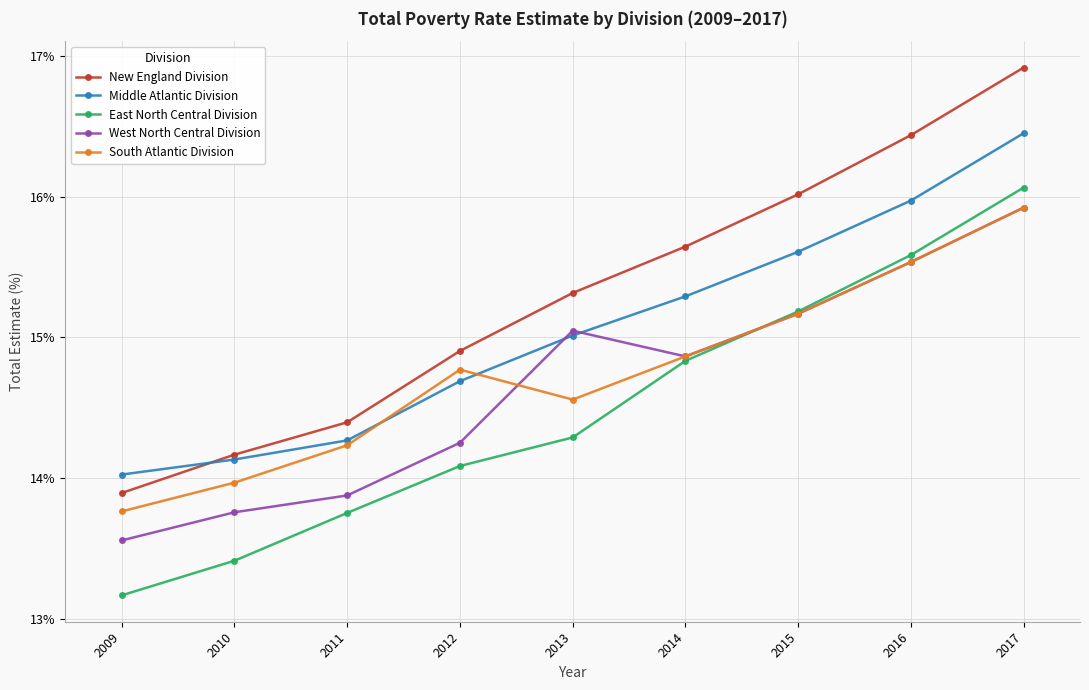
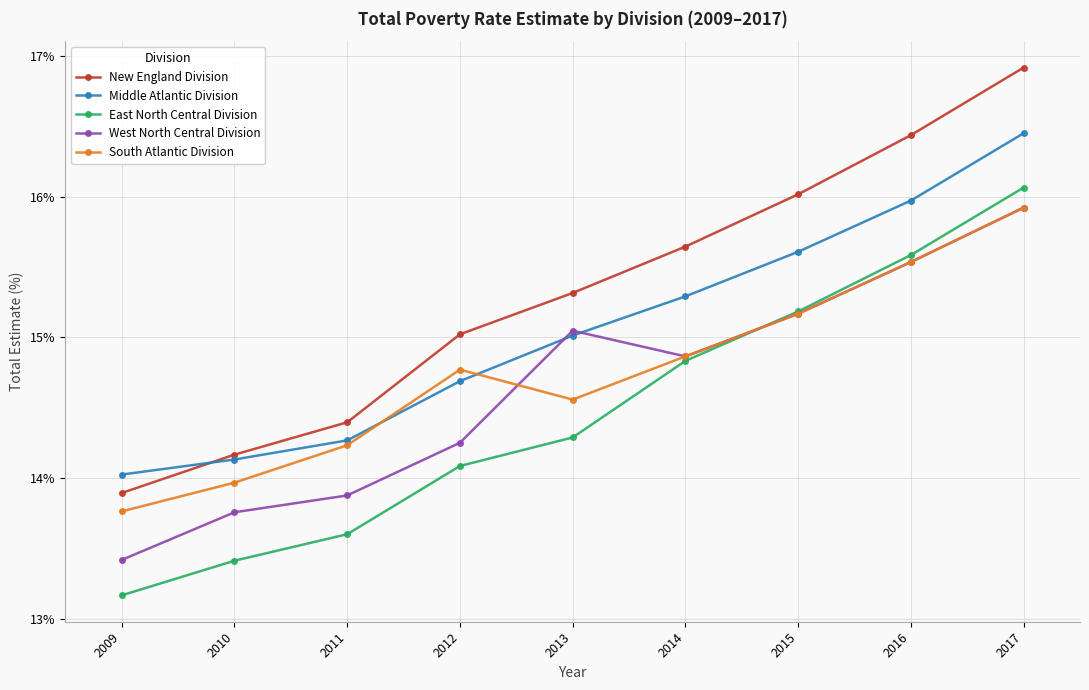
  {
    "New England Division": {
      "2009": "13.89%",
      "2010": "14.17%",
      "2011": "14.40%",
-     "2012": "14.90%",
+     "2012": "15.02%",
      "2013": "15.32%",
      "2014": "15.65%",
      "2015": "16.02%",
      "2016": "16.44%",
      "2017": "16.92%"
    },
    "Middle Atlantic Division": {
      "2009": "14.03%",
      "2010": "14.13%",
      "2011": "14.27%",
      "2012": "14.69%",
      "2013": "15.01%",
      "2014": "15.29%",
      "2015": "15.61%",
      "2016": "15.97%",
      "2017": "16.45%"
    },
    "East North Central Division": {
      "2009": "13.17%",
      "2010": "13.41%",
-     "2011": "13.75%",
+     "2011": "13.60%",
      "2012": "14.09%",
      "2013": "14.29%",
      "2014": "14.83%",
      "2016": "15.59%",
      "2017": "16.07%"
    },
    "West North Central Division": {
-     "2009": "13.56%",
+     "2009": "13.42%",
      "2010": "13.76%",
      "2011": "13.88%",
      "2012": "14.25%",
      "2013": "15.05%"
    },
    "South Atlantic Division": {
      "2009": "13.76%",
      "2010": "13.97%",
      "2011": "14.23%",
      "2012": "14.77%",
      "2013": "14.56%"
    }
  }
